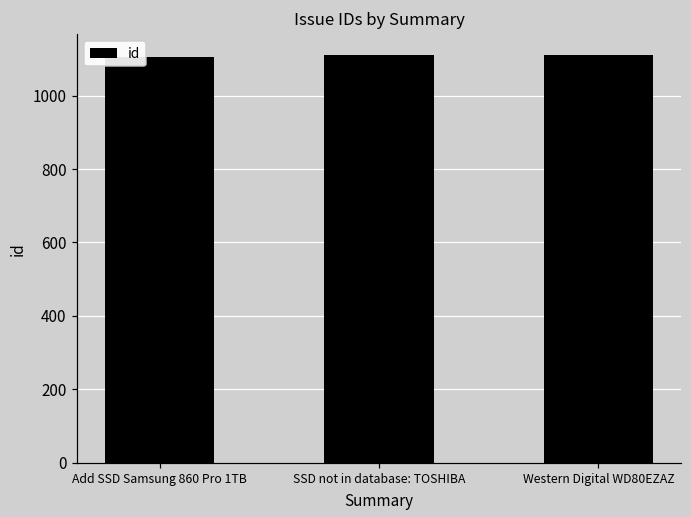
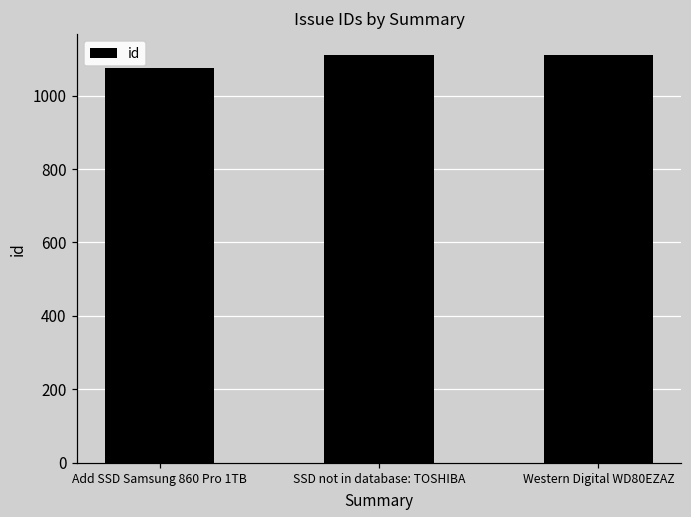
  {
-   "Add SSD Samsung 860 Pro 1TB": 1100,
+   "Add SSD Samsung 860 Pro 1TB": 1070,
    "SSD not in database: TOSHIBA": 1110,
    "Western Digital WD80EZAZ": 1110
  }
